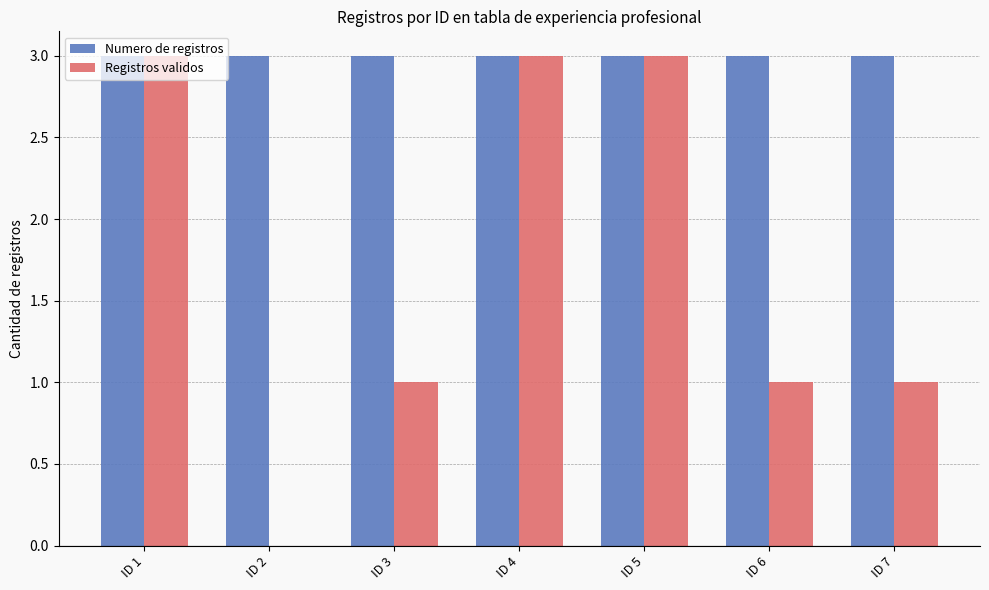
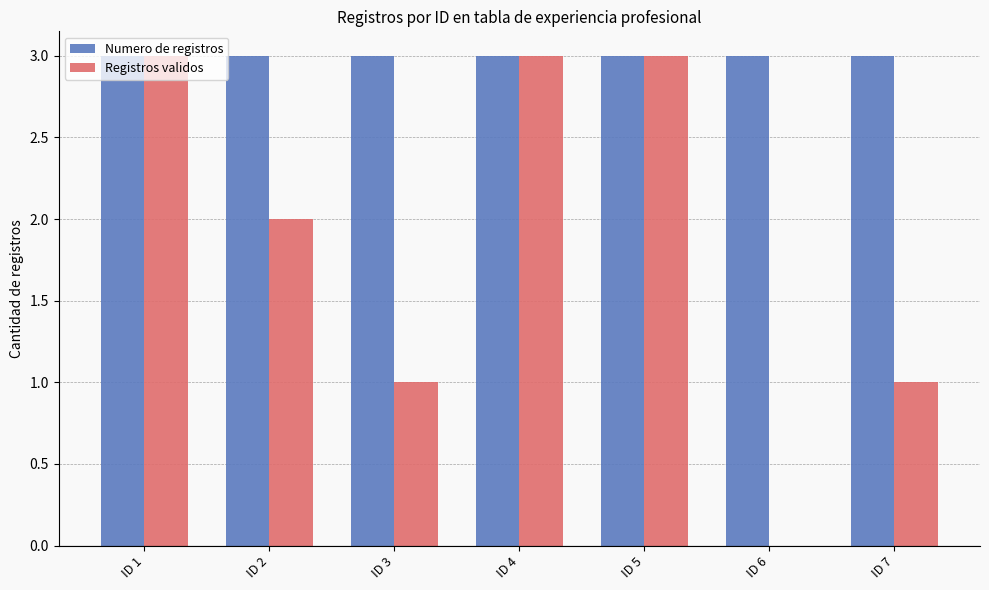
  {
    "Numero de registros": {
      "ID 2": 3,
      "ID 3": 3,
      "ID 4": 3,
      "ID 5": 3,
      "ID 6": 3,
      "ID 7": 3
    },
    "Registros validos": {
-     "ID 2": 0,
+     "ID 2": 2,
      "ID 3": 1,
      "ID 4": 3,
      "ID 5": 3,
-     "ID 6": 1,
+     "ID 6": 0,
      "ID 7": 1
    }
  }
